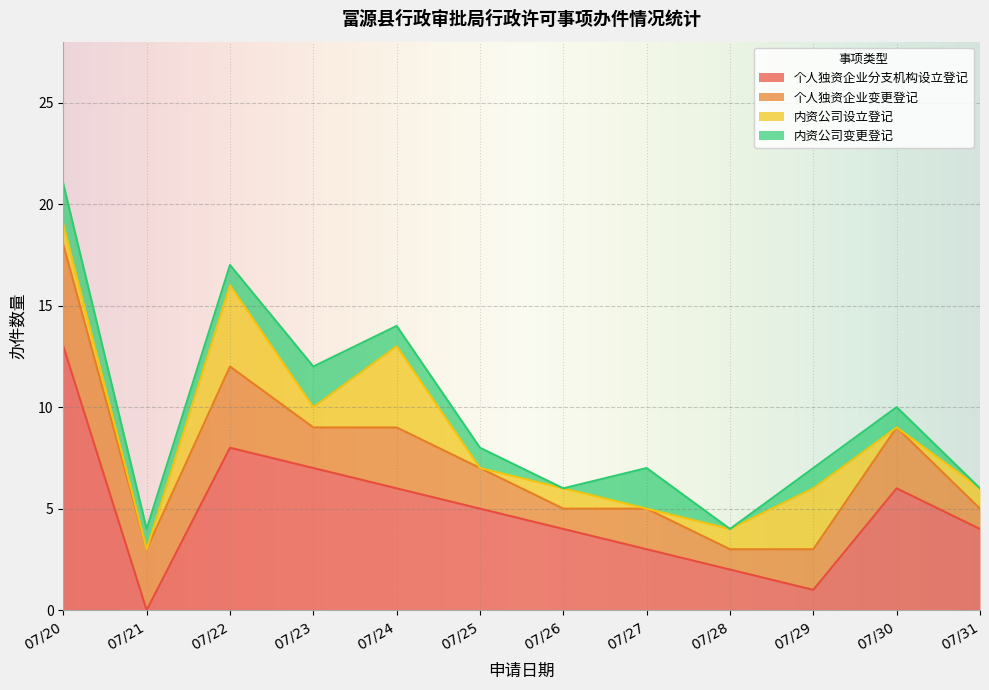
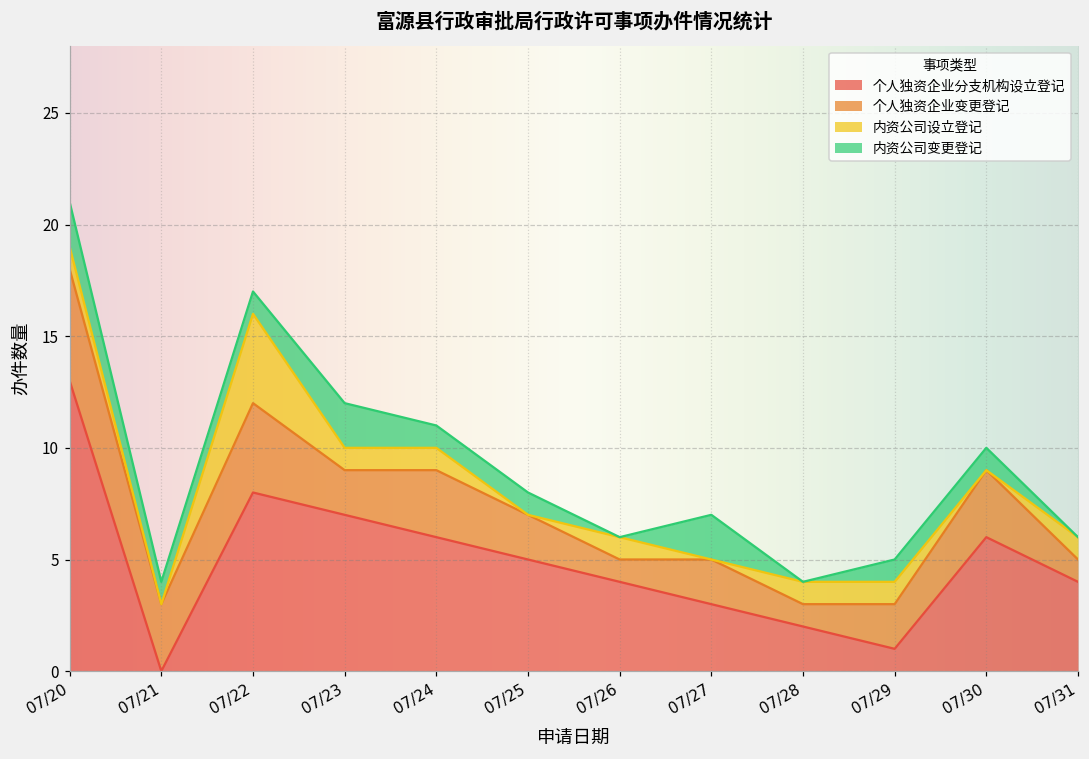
  {
    "内资公司设立登记": {
      "07/20": 1,
      "07/22": 4,
      "07/23": 1,
-     "07/24": 4,
-     "07/29": 3
+     "07/24": 1,
+     "07/29": 1
    },
    "内资公司变更登记": {
      "07/20": 2,
      "07/21": 1,
      "07/22": 1,
      "07/23": 2,
      "07/24": 1,
      "07/25": 1,
      "07/27": 2,
      "07/29": 1,
      "07/30": 1
    }
  }
